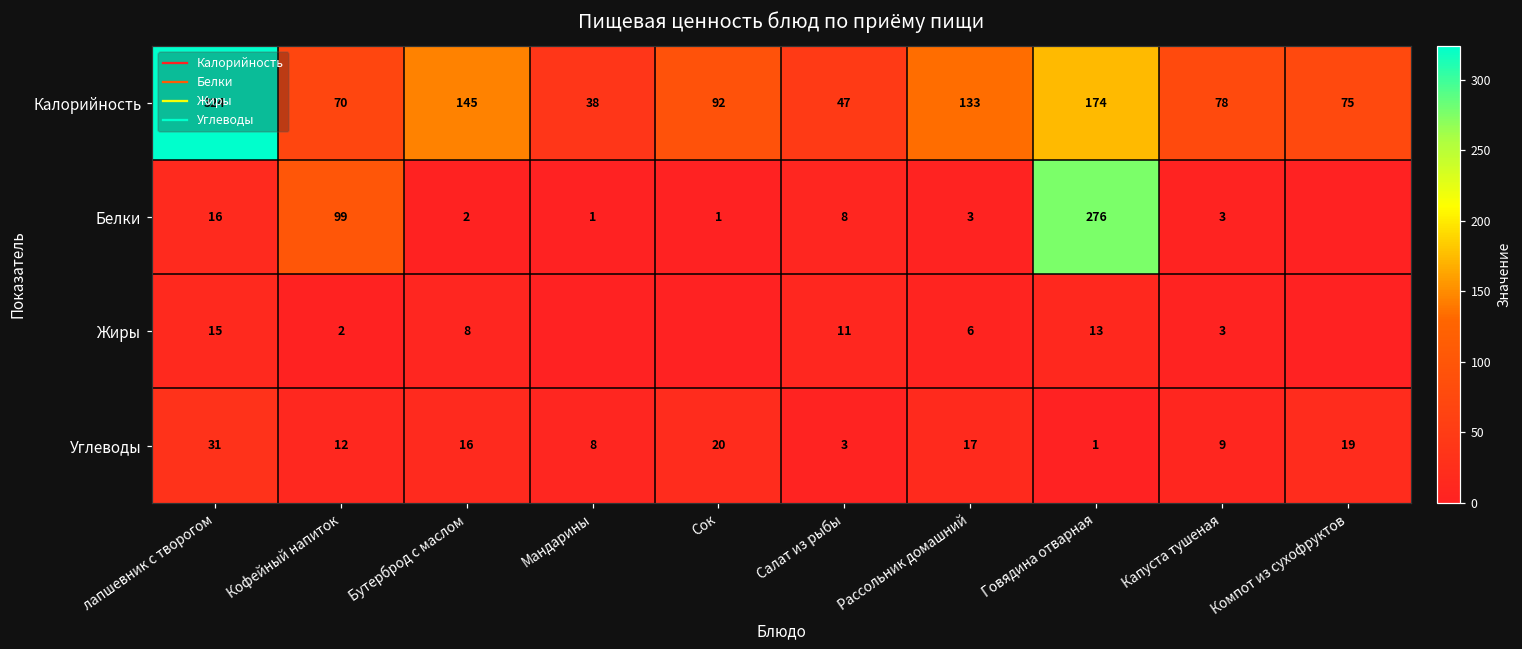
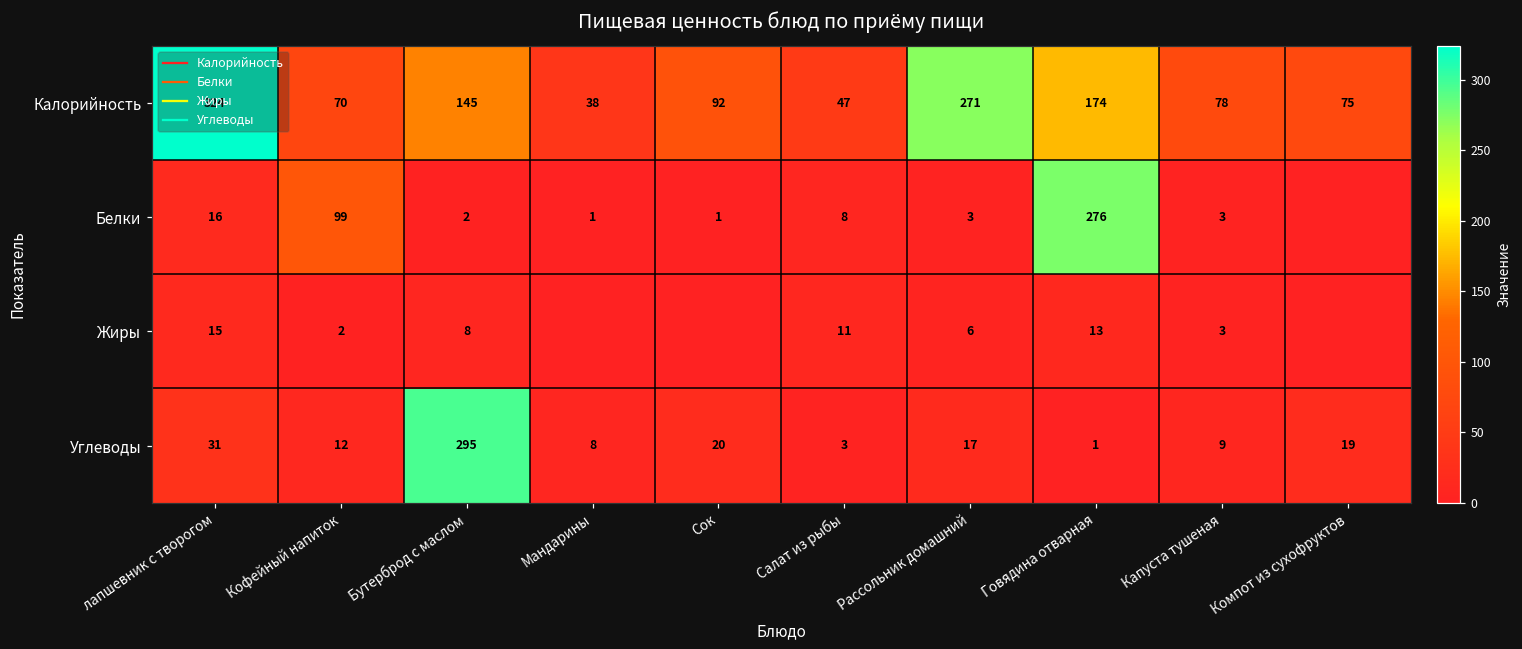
  {
    "Калорийность": {
      "Кофейный напиток": 70,
      "Бутерброд с маслом": 145,
      "Мандарины": 38,
      "Сок": 92,
      "Салат из рыбы": 47,
-     "Рассольник домашний": 133,
+     "Рассольник домашний": 271,
      "Говядина отварная": 174,
      "Капуста тушеная": 78,
      "Компот из сухофруктов": 75
    },
    "Белки": {
      "лапшевник с творогом": 16,
      "Кофейный напиток": 99,
      "Бутерброд с маслом": 2,
      "Мандарины": 1,
      "Сок": 1,
      "Салат из рыбы": 8,
      "Рассольник домашний": 3,
      "Говядина отварная": 276,
      "Капуста тушеная": 3
    },
    "Жиры": {
      "лапшевник с творогом": 15,
      "Кофейный напиток": 2,
      "Бутерброд с маслом": 8,
      "Салат из рыбы": 11,
      "Рассольник домашний": 6,
      "Говядина отварная": 13,
      "Капуста тушеная": 3
    },
    "Углеводы": {
      "лапшевник с творогом": 31,
      "Кофейный напиток": 12,
-     "Бутерброд с маслом": 16,
+     "Бутерброд с маслом": 295,
      "Мандарины": 8,
      "Сок": 20,
      "Салат из рыбы": 3,
      "Рассольник домашний": 17,
      "Говядина отварная": 1,
      "Капуста тушеная": 9,
      "Компот из сухофруктов": 19
    }
  }
